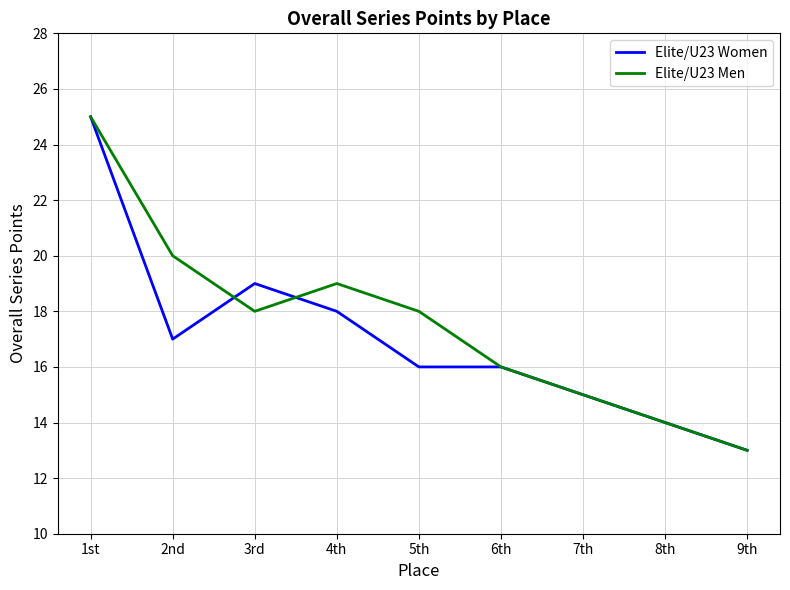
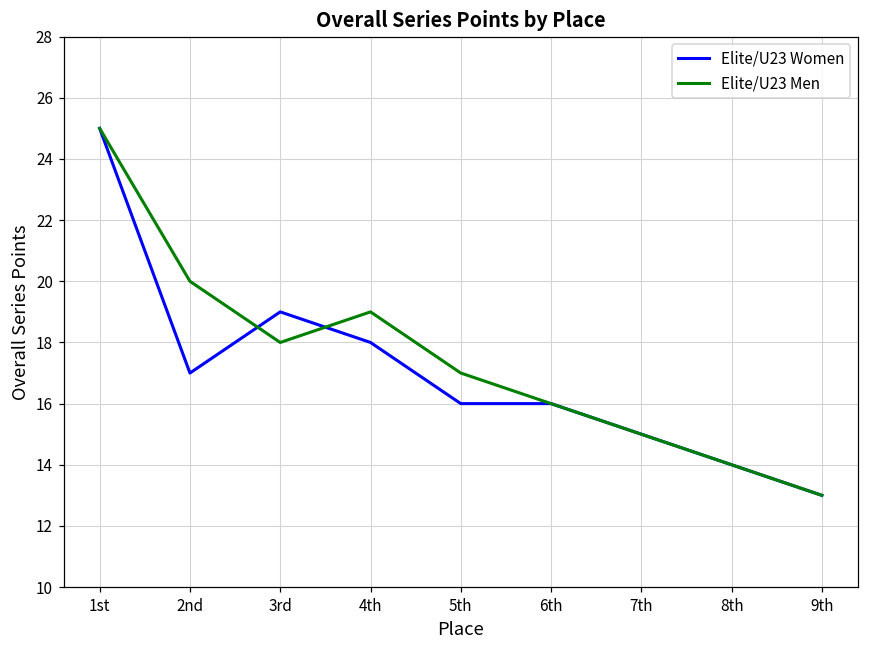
  {
    "Elite/U23 Women": {
      "2nd": 17,
      "3rd": 19,
      "4th": 18,
      "5th": 16
    },
    "Elite/U23 Men": {
      "2nd": 20,
      "3rd": 18,
      "4th": 19,
-     "5th": 18
+     "5th": 17
    }
  }
